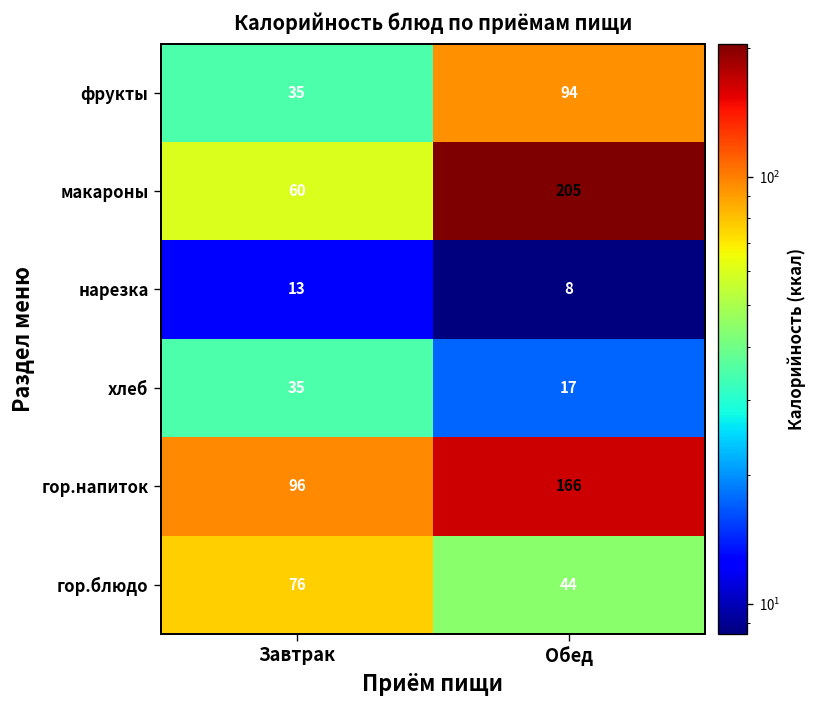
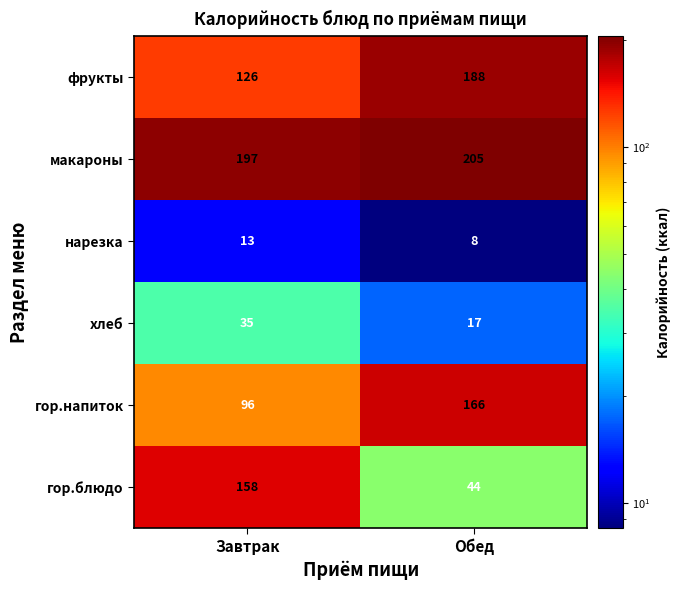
  {
    "фрукты": {
-     "Завтрак": 35,
-     "Обед": 94
+     "Завтрак": 126,
+     "Обед": 188
    },
    "макароны": {
-     "Завтрак": 60,
+     "Завтрак": 197,
      "Обед": 205
    },
    "нарезка": {
      "Завтрак": 13,
      "Обед": 8
    },
    "хлеб": {
      "Завтрак": 35,
      "Обед": 17
    },
    "гор.напиток": {
      "Завтрак": 96,
      "Обед": 166
    },
    "гор.блюдо": {
-     "Завтрак": 76,
+     "Завтрак": 158,
      "Обед": 44
    }
  }
